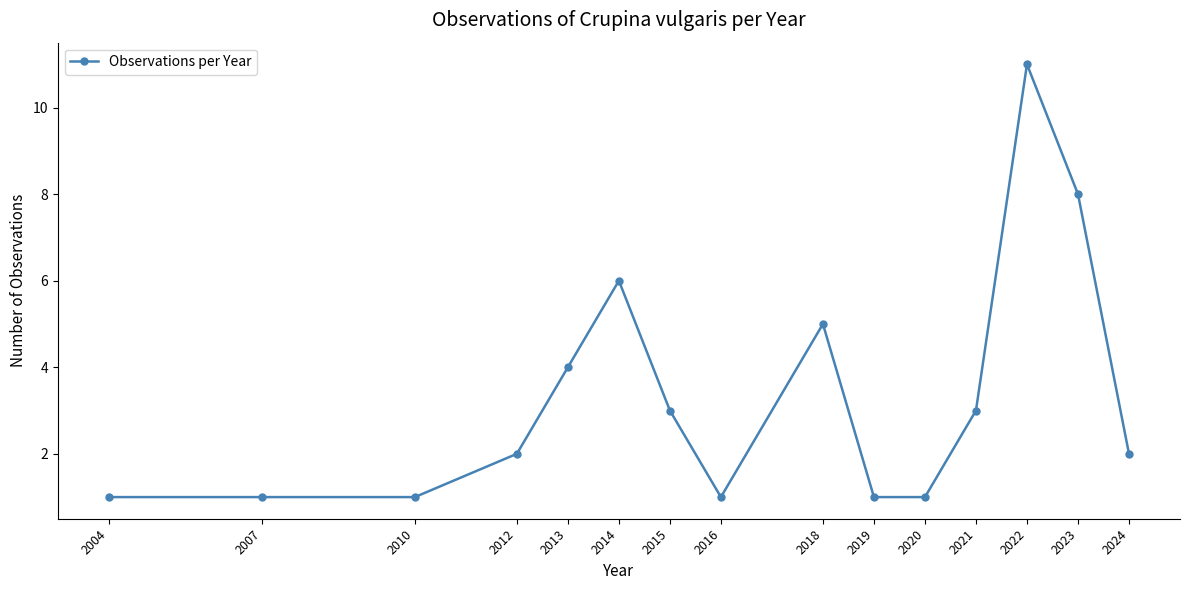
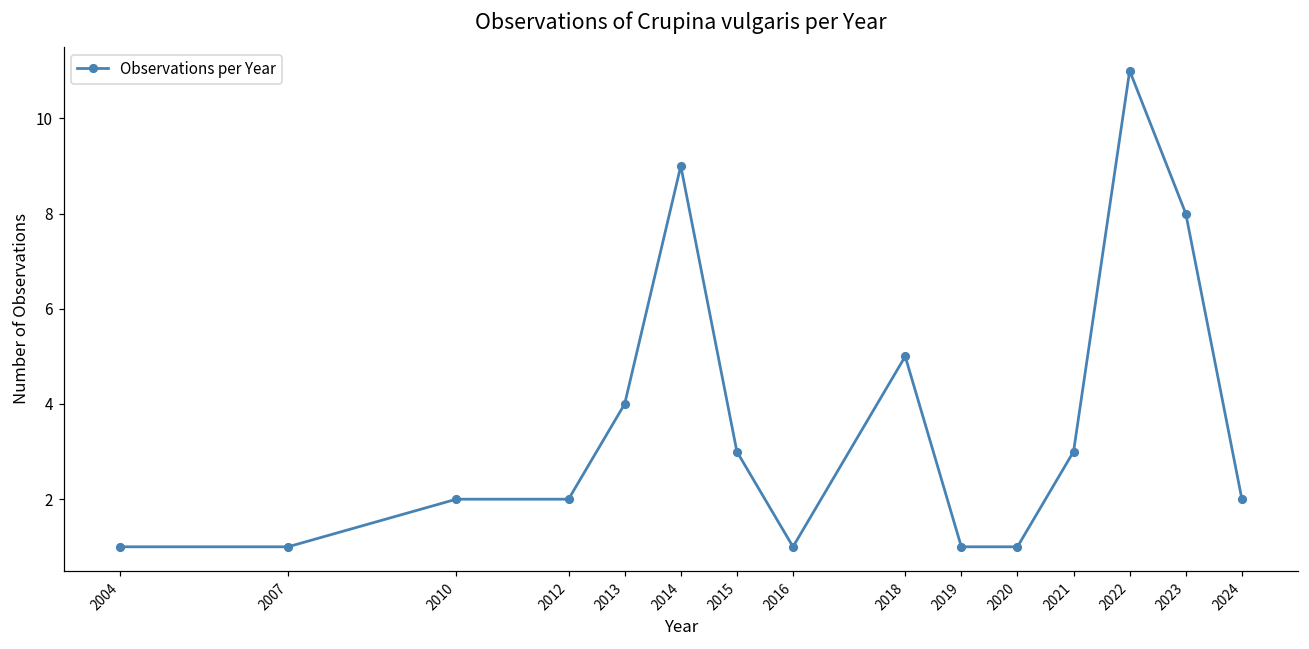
  {
    "2004": 1,
    "2007": 1,
-   "2010": 1,
+   "2010": 2,
    "2012": 2,
    "2013": 4,
-   "2014": 6,
+   "2014": 9,
    "2015": 3,
    "2016": 1,
    "2018": 5,
    "2019": 1,
    "2020": 1,
    "2021": 3,
    "2022": 11,
    "2023": 8,
    "2024": 2
  }
